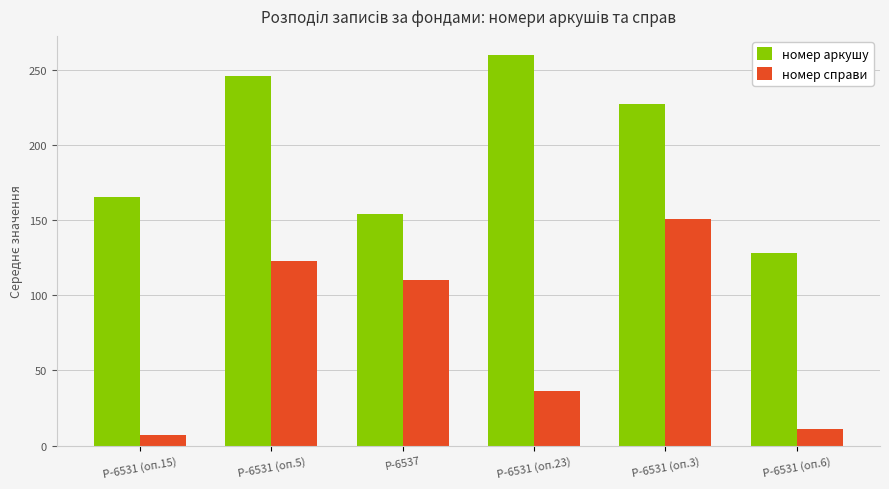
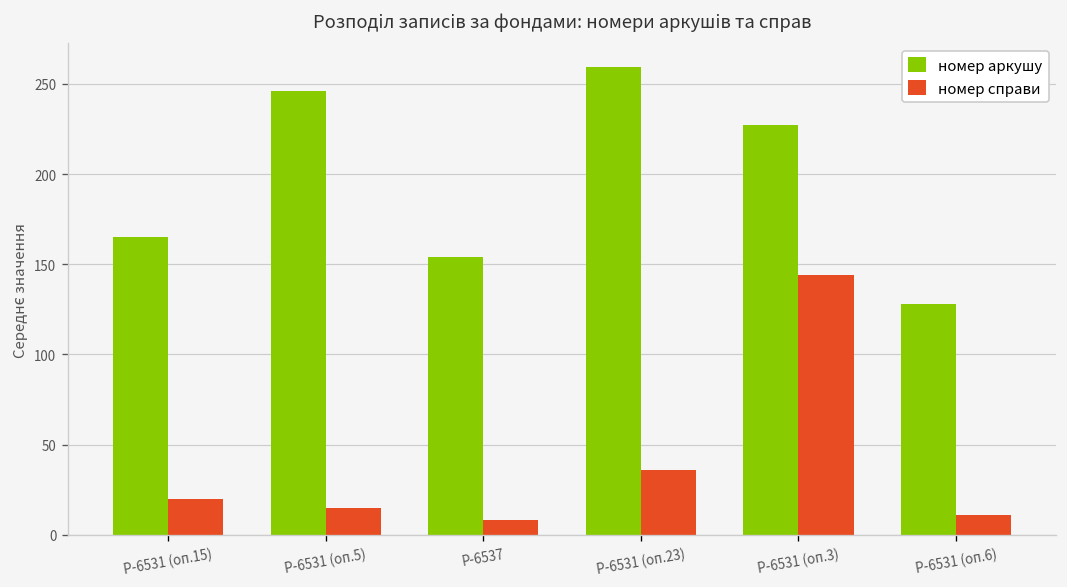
  {
    "номер аркушу": {
      "Р-6531 (оп.15)": 165,
      "Р-6531 (оп.5)": 246,
      "Р-6537": 154,
      "Р-6531 (оп.23)": 260,
      "Р-6531 (оп.3)": 227,
      "Р-6531 (оп.6)": 128
    },
    "номер справи": {
-     "Р-6531 (оп.15)": 7,
-     "Р-6531 (оп.5)": 123,
-     "Р-6537": 110,
+     "Р-6531 (оп.15)": 20,
+     "Р-6531 (оп.5)": 15,
+     "Р-6537": 9,
      "Р-6531 (оп.23)": 36,
-     "Р-6531 (оп.3)": 151,
+     "Р-6531 (оп.3)": 144,
      "Р-6531 (оп.6)": 11
    }
  }
